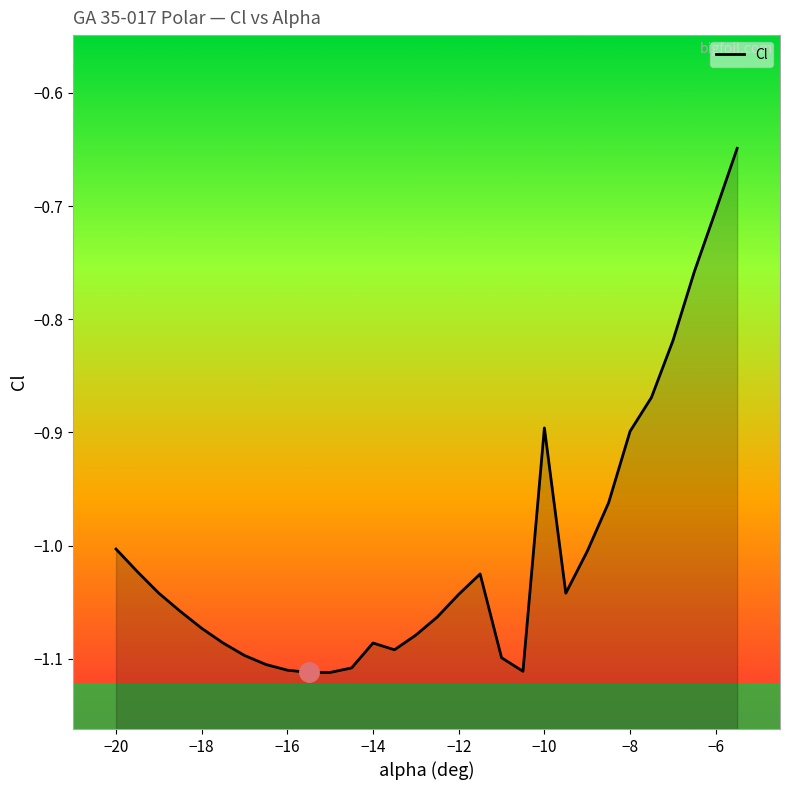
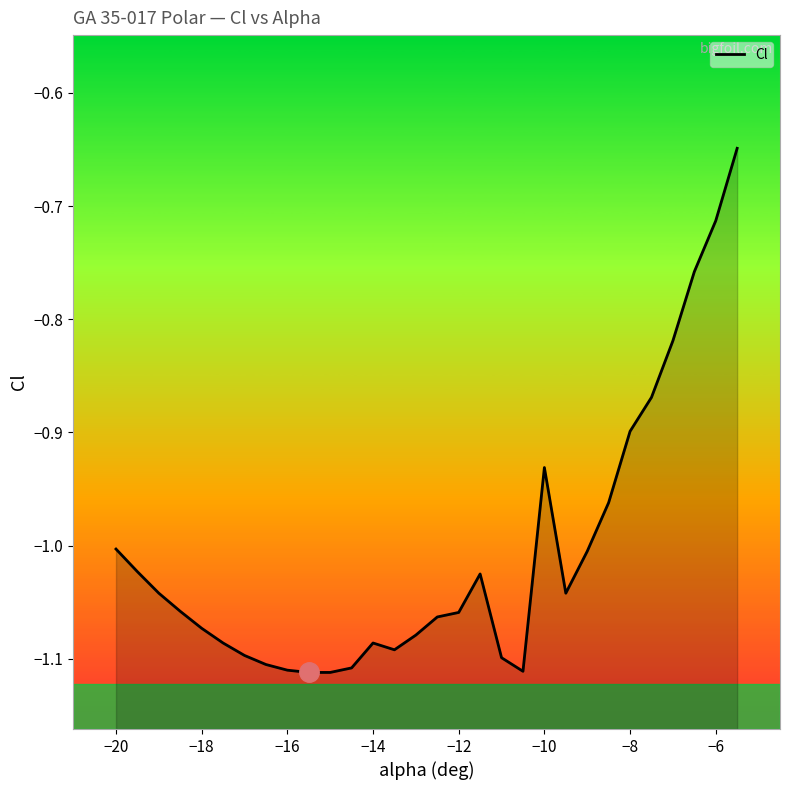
  {
    "Cl": {
      "−20": -1.003,
      "−18": -1.073,
      "−16": -1.110,
      "−14": -1.086,
-     "−12": -1.043,
-     "−10": -0.896,
+     "−12": -1.059,
+     "−10": -0.931,
      "−8": -0.899,
-     "−6": -0.704
+     "−6": -0.713
    }
  }
